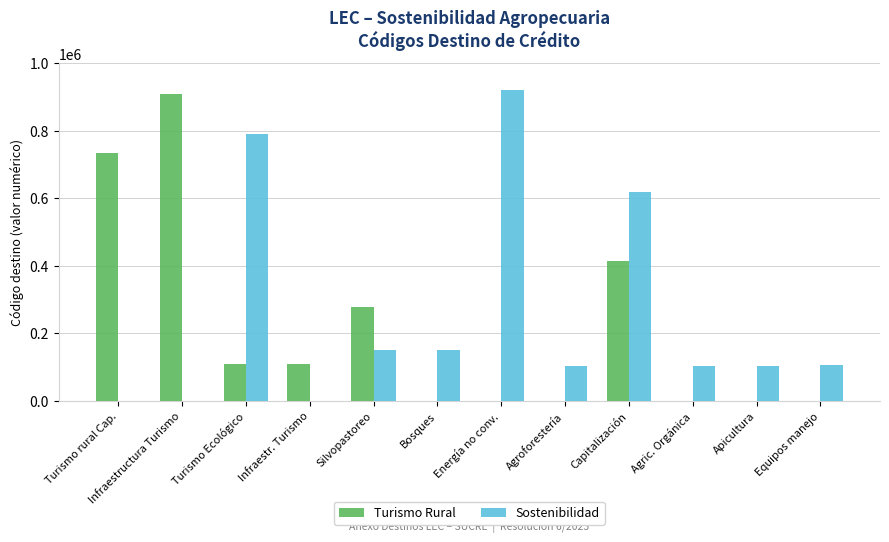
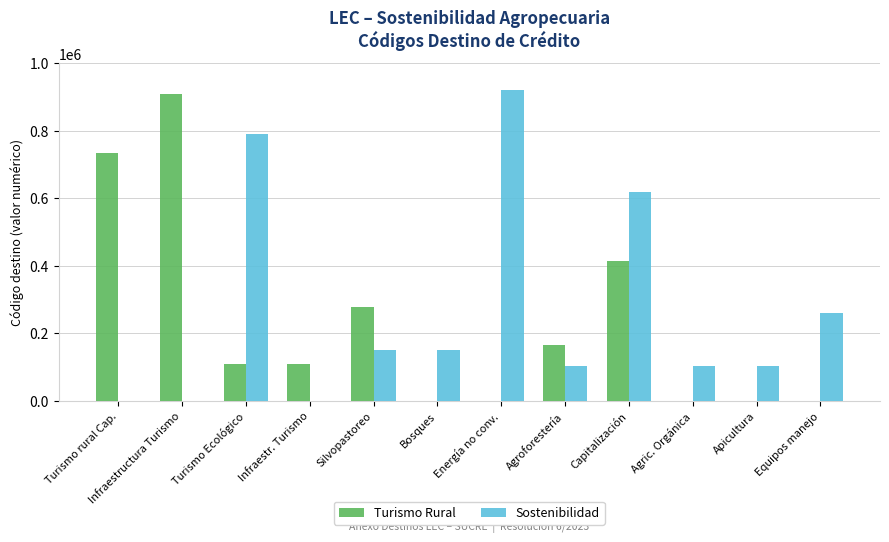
  {
    "Turismo Rural": {
      "Turismo rural Cap.": 730000,
      "Infraestructura Turismo": 910000,
      "Turismo Ecológico": 110000,
      "Infraestr. Turismo": 110000,
      "Silvopastoreo": 280000,
      "Bosques": 0,
      "Energía no conv.": 0,
-     "Agroforestería": 0,
+     "Agroforestería": 170000,
      "Capitalización": 410000,
      "Agric. Orgánica": 0,
      "Apicultura": 0,
      "Equipos manejo": 0
    },
    "Sostenibilidad": {
      "Turismo rural Cap.": 0,
      "Infraestructura Turismo": 0,
      "Turismo Ecológico": 790000,
      "Infraestr. Turismo": 0,
      "Silvopastoreo": 150000,
      "Bosques": 150000,
      "Energía no conv.": 920000,
      "Agroforestería": 100000,
      "Capitalización": 620000,
      "Agric. Orgánica": 100000,
      "Apicultura": 100000,
-     "Equipos manejo": 110000
+     "Equipos manejo": 260000
    }
  }
